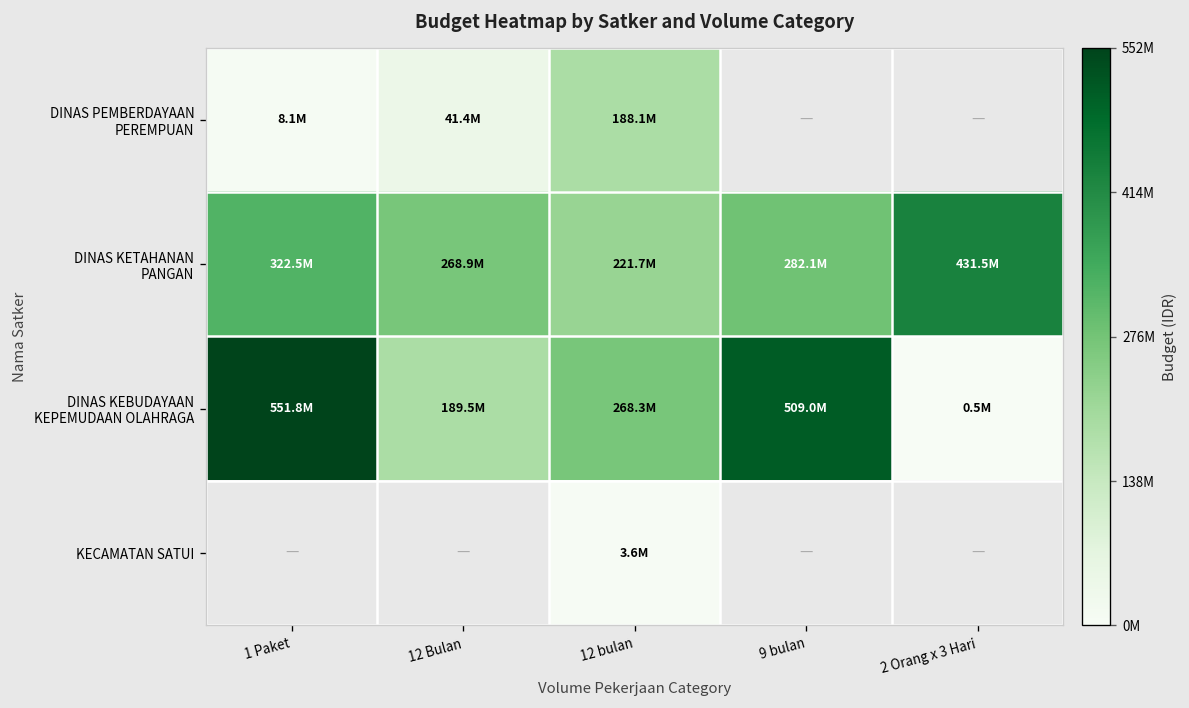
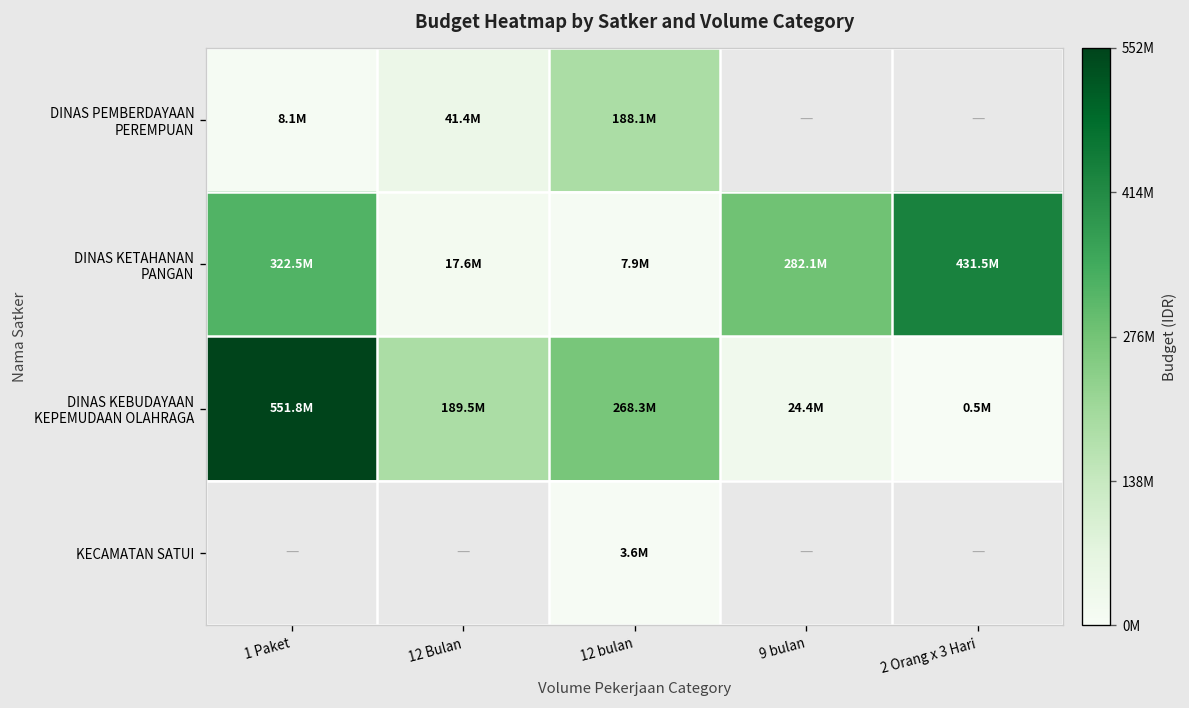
  {
    "DINAS PEMBERDAYAAN PEREMPUAN": {
      "1 Paket": "8.1M",
      "12 Bulan": "41.4M",
      "12 bulan": "188.1M"
    },
    "DINAS KETAHANAN PANGAN": {
      "1 Paket": "322.5M",
-     "12 Bulan": "268.9M",
-     "12 bulan": "221.7M",
+     "12 Bulan": "17.6M",
+     "12 bulan": "7.9M",
      "9 bulan": "282.1M",
      "2 Orang x 3 Hari": "431.5M"
    },
    "DINAS KEBUDAYAAN KEPEMUDAAN OLAHRAGA": {
      "1 Paket": "551.8M",
      "12 Bulan": "189.5M",
      "12 bulan": "268.3M",
-     "9 bulan": "509.0M",
+     "9 bulan": "24.4M",
      "2 Orang x 3 Hari": "0.5M"
    },
    "KECAMATAN SATUI": {
      "12 bulan": "3.6M"
    }
  }
